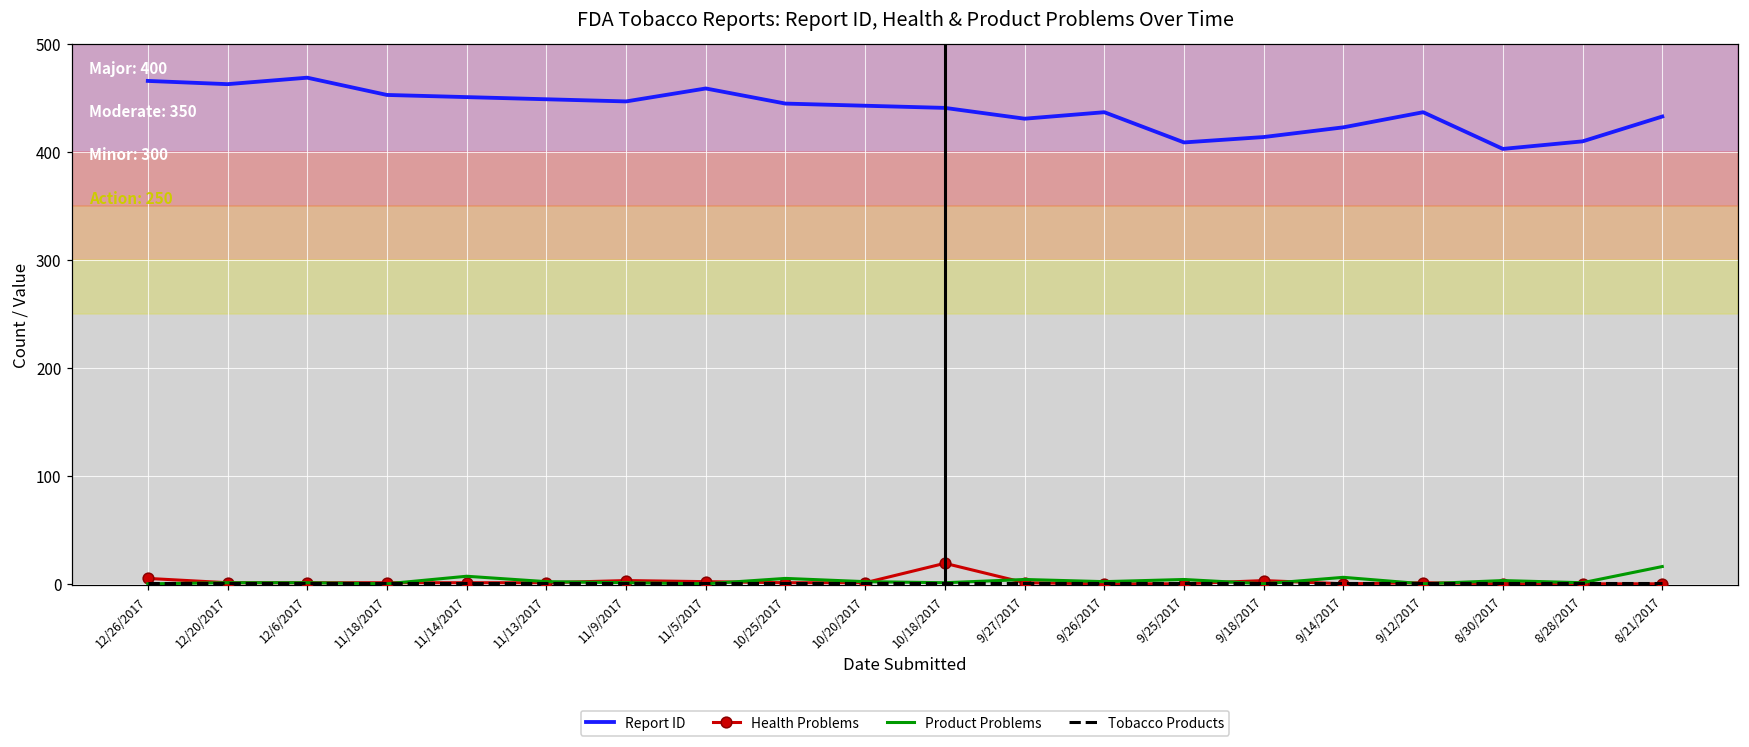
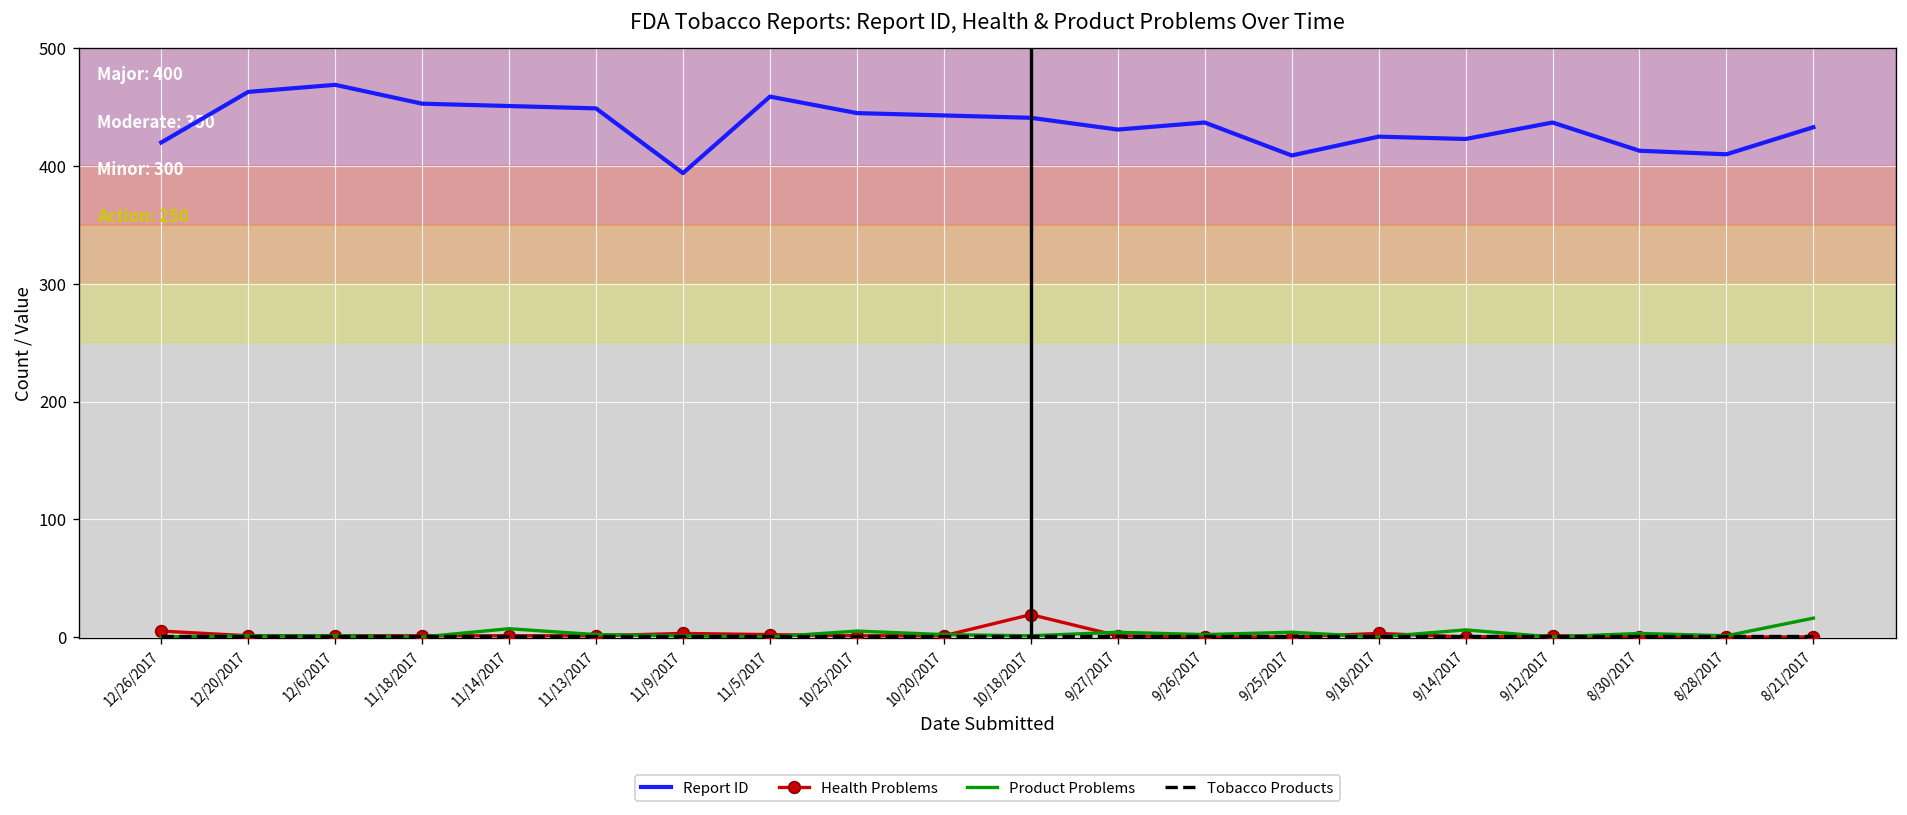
  {
    "Report ID": {
-     "12/26/2017": 470,
+     "12/26/2017": 420,
      "12/20/2017": 460,
      "12/6/2017": 470,
      "11/18/2017": 450,
      "11/14/2017": 450,
      "11/13/2017": 450,
-     "11/9/2017": 450,
+     "11/9/2017": 390,
      "11/5/2017": 460,
      "10/25/2017": 450,
      "10/20/2017": 440,
      "10/18/2017": 440,
      "9/27/2017": 430,
      "9/26/2017": 440,
      "9/25/2017": 410,
-     "9/18/2017": 410,
+     "9/18/2017": 430,
      "9/14/2017": 420,
      "9/12/2017": 440,
-     "8/30/2017": 400,
+     "8/30/2017": 410,
      "8/28/2017": 410,
      "8/21/2017": 430
    },
    "Health Problems": {
      "12/26/2017": 10,
      "10/18/2017": 20
    },
    "Product Problems": {
      "11/14/2017": 10,
      "10/25/2017": 10,
      "9/27/2017": 0,
      "9/25/2017": 0,
      "9/14/2017": 10,
      "8/21/2017": 20
    }
  }
